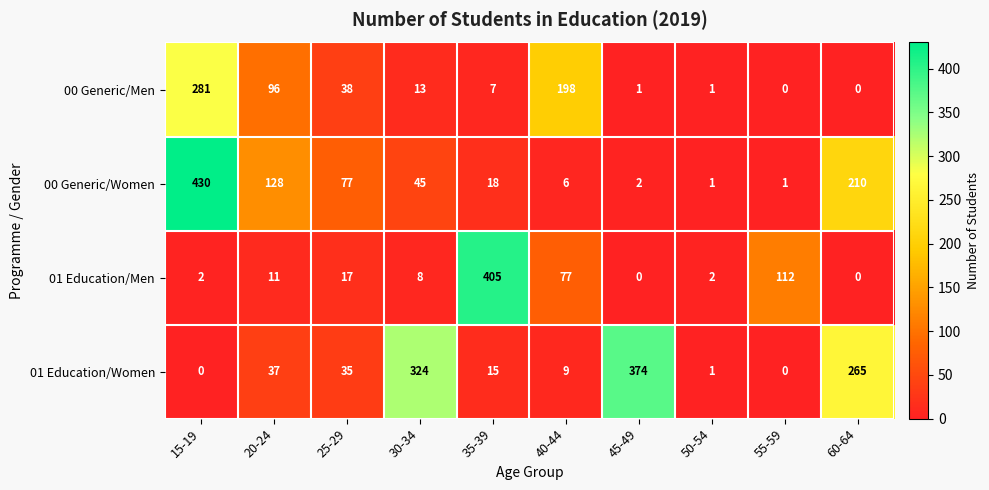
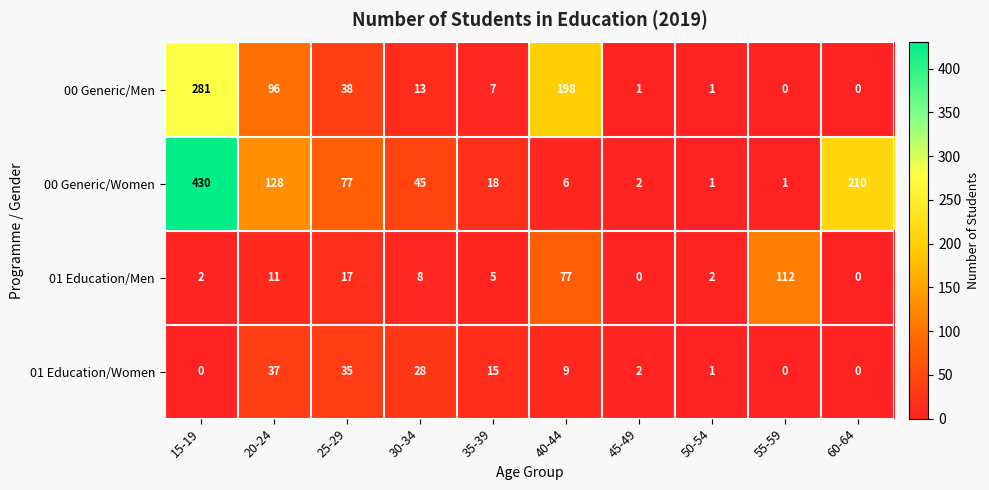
  {
    "00 Generic/Men": {
      "15-19": 281,
      "20-24": 96,
      "25-29": 38,
      "30-34": 13,
      "35-39": 7,
      "40-44": 198,
      "45-49": 1,
      "50-54": 1,
      "55-59": 0,
      "60-64": 0
    },
    "00 Generic/Women": {
      "15-19": 430,
      "20-24": 128,
      "25-29": 77,
      "30-34": 45,
      "35-39": 18,
      "40-44": 6,
      "45-49": 2,
      "50-54": 1,
      "55-59": 1,
      "60-64": 210
    },
    "01 Education/Men": {
      "15-19": 2,
      "20-24": 11,
      "25-29": 17,
      "30-34": 8,
-     "35-39": 405,
+     "35-39": 5,
      "40-44": 77,
      "45-49": 0,
      "50-54": 2,
      "55-59": 112,
      "60-64": 0
    },
    "01 Education/Women": {
      "15-19": 0,
      "20-24": 37,
      "25-29": 35,
-     "30-34": 324,
+     "30-34": 28,
      "35-39": 15,
      "40-44": 9,
-     "45-49": 374,
+     "45-49": 2,
      "50-54": 1,
      "55-59": 0,
-     "60-64": 265
+     "60-64": 0
    }
  }
